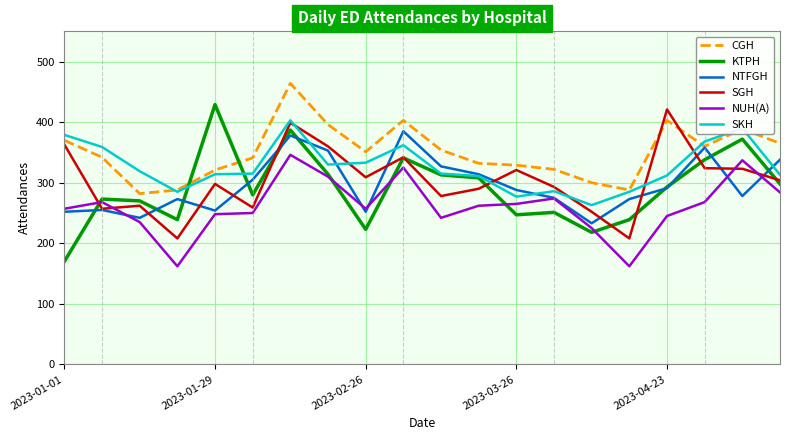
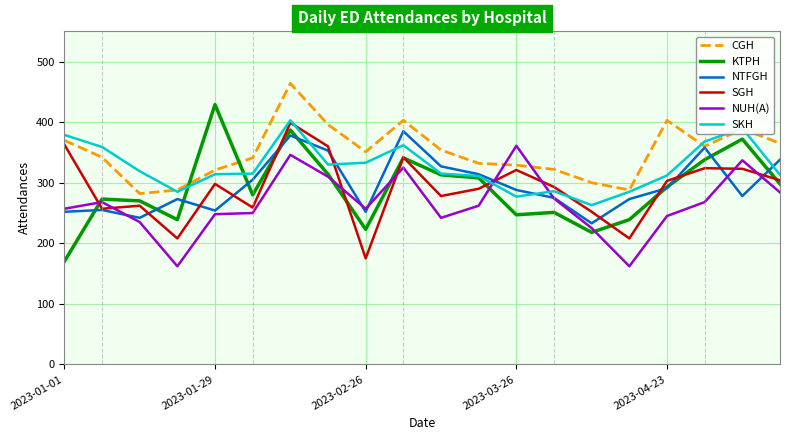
  {
    "CGH": {
      "2023-01-01": 370,
      "2023-01-29": 320,
      "2023-02-26": 350,
      "2023-03-26": 330,
      "2023-04-23": 400
    },
    "KTPH": {
      "2023-01-01": 170,
      "2023-01-29": 430,
      "2023-02-26": 220,
      "2023-03-26": 250
    },
    "NTFGH": {
      "2023-01-01": 250,
      "2023-01-29": 250,
      "2023-02-26": 250,
      "2023-03-26": 290
    },
    "SGH": {
      "2023-01-01": 360,
      "2023-01-29": 300,
-     "2023-02-26": 310,
+     "2023-02-26": 180,
      "2023-03-26": 320,
-     "2023-04-23": 420
+     "2023-04-23": 300
    },
    "NUH(A)": {
      "2023-01-01": 260,
      "2023-01-29": 250,
      "2023-02-26": 260,
-     "2023-03-26": 270,
+     "2023-03-26": 360,
      "2023-04-23": 250
    },
    "SKH": {
      "2023-01-01": 380,
      "2023-01-29": 310,
      "2023-02-26": 330,
      "2023-03-26": 280,
      "2023-04-23": 310
    }
  }
